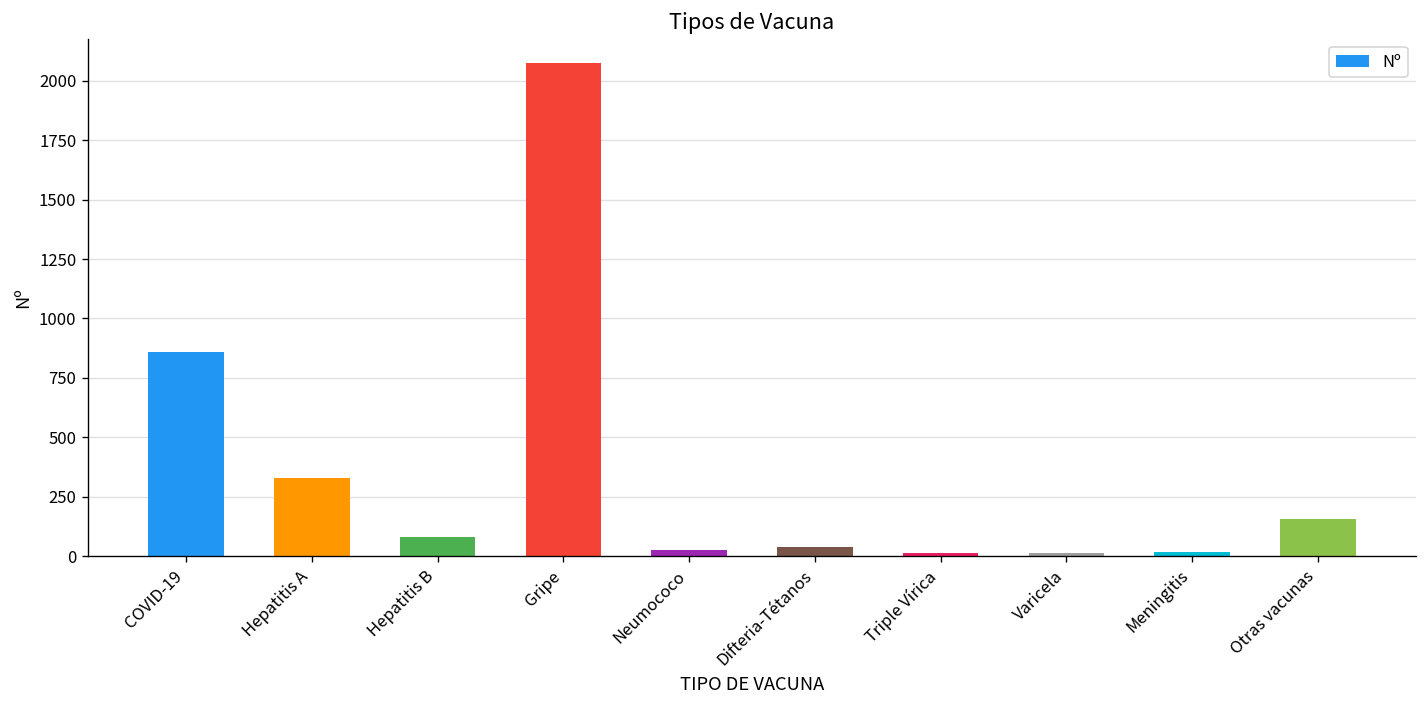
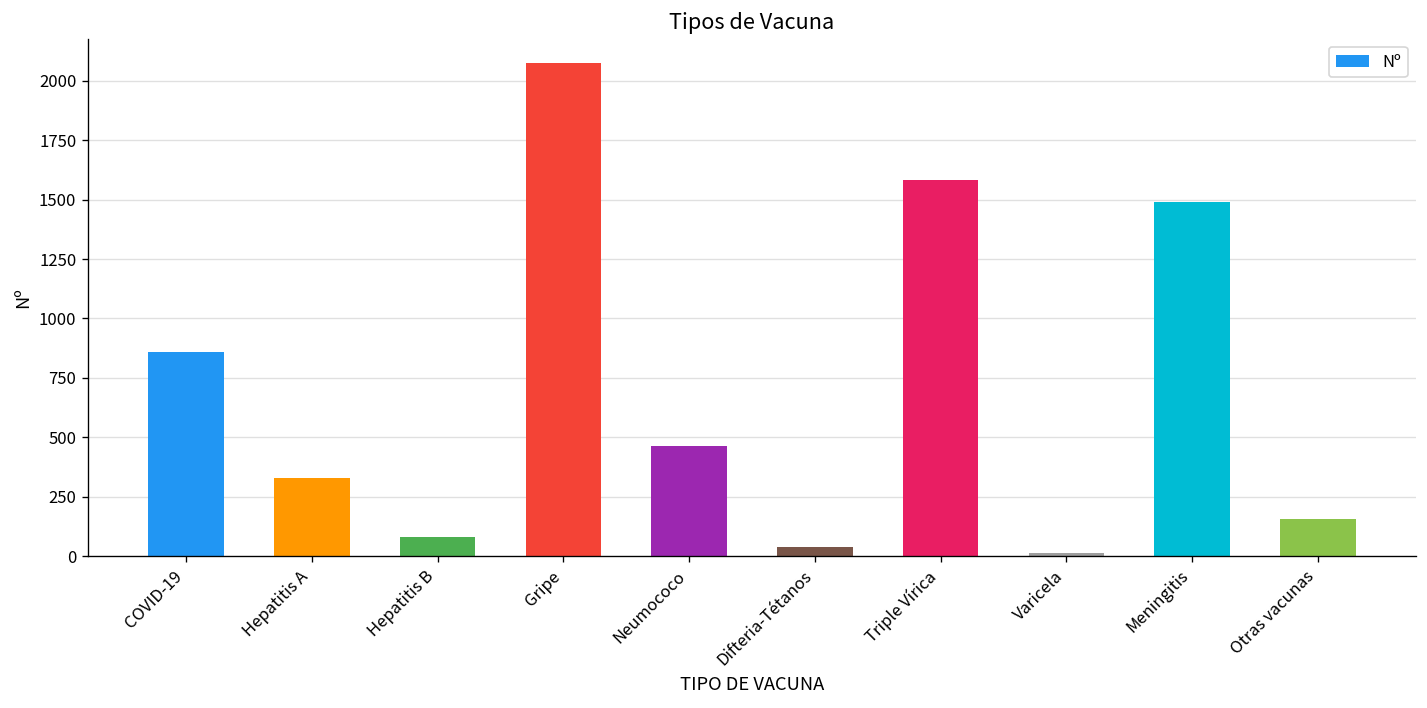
  {
    "COVID-19": 860,
    "Hepatitis A": 330,
    "Hepatitis B": 80,
    "Gripe": 2070,
-   "Neumococo": 30,
+   "Neumococo": 460,
    "Difteria-Tétanos": 40,
-   "Triple Vírica": 20,
-   "Meningitis": 20,
+   "Triple Vírica": 1580,
+   "Meningitis": 1490,
    "Otras vacunas": 160
  }
